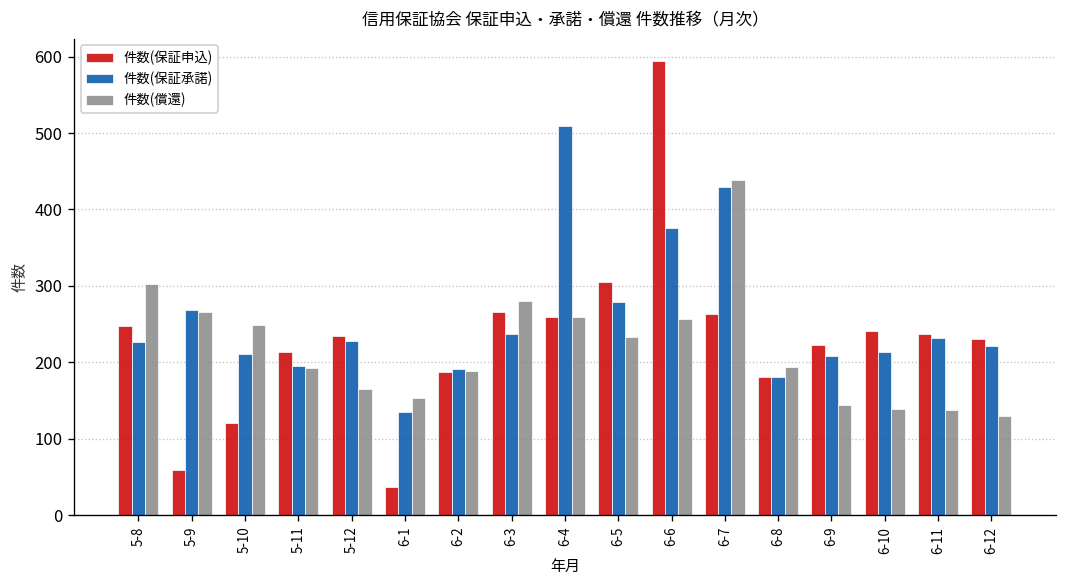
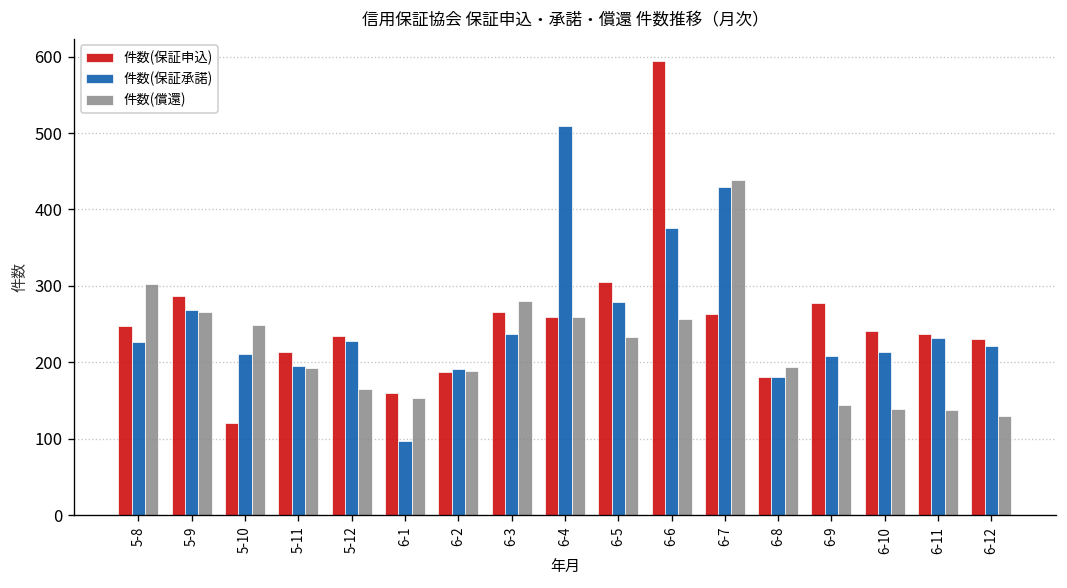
  {
    "件数(保証申込)": {
      "5-8": 250,
-     "5-9": 60,
+     "5-9": 290,
      "5-10": 120,
      "5-11": 210,
      "5-12": 230,
-     "6-1": 40,
+     "6-1": 160,
      "6-2": 190,
      "6-3": 270,
      "6-4": 260,
      "6-5": 310,
      "6-6": 590,
      "6-7": 260,
      "6-8": 180,
-     "6-9": 220,
+     "6-9": 280,
      "6-10": 240,
      "6-11": 240,
      "6-12": 230
    },
    "件数(保証承諾)": {
      "5-8": 230,
      "5-9": 270,
      "5-10": 210,
      "5-11": 200,
      "5-12": 230,
-     "6-1": 140,
+     "6-1": 100,
      "6-2": 190,
      "6-3": 240,
      "6-4": 510,
      "6-5": 280,
      "6-6": 380,
      "6-7": 430,
      "6-8": 180,
      "6-9": 210,
      "6-10": 210,
      "6-11": 230,
      "6-12": 220
    },
    "件数(償還)": {
      "5-8": 300,
      "5-9": 270,
      "5-10": 250,
      "5-11": 190,
      "5-12": 170,
      "6-1": 150,
      "6-2": 190,
      "6-3": 280,
      "6-4": 260,
      "6-5": 230,
      "6-6": 260,
      "6-7": 440,
      "6-8": 190,
      "6-9": 140,
      "6-10": 140,
      "6-11": 140,
      "6-12": 130
    }
  }
